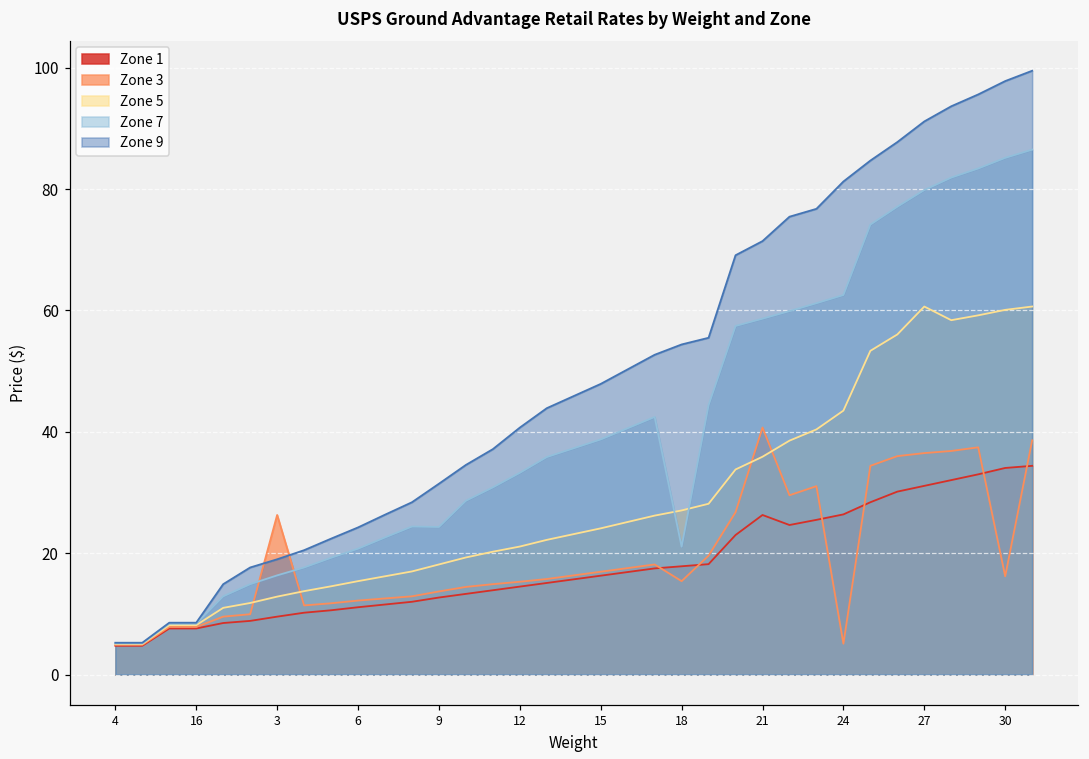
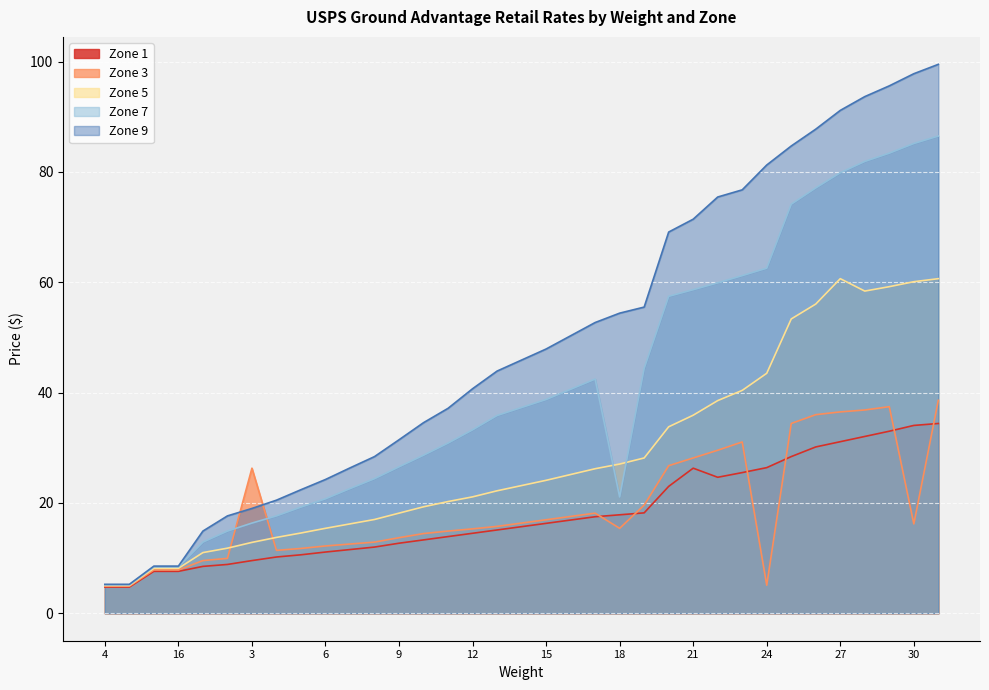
  {
    "Zone 1": {
      "3": 10,
      "6": 11,
      "9": 13,
      "12": 15,
      "15": 16,
      "18": 18,
      "21": 26,
      "24": 26,
      "27": 31,
      "30": 34
    },
    "Zone 3": {
      "3": 26,
      "6": 12,
      "9": 14,
      "12": 15,
      "15": 17,
      "18": 15,
-     "21": 41,
+     "21": 28,
      "24": 5,
      "27": 37,
      "30": 16
    },
    "Zone 5": {
      "3": 13,
      "6": 15,
      "9": 18,
      "12": 21,
      "15": 24,
      "18": 27,
      "21": 36,
      "24": 44,
      "27": 61,
      "30": 60
    },
    "Zone 7": {
      "3": 16,
      "6": 21,
-     "9": 24,
+     "9": 27,
      "12": 33,
      "15": 39,
      "18": 21,
      "21": 59,
      "24": 63,
      "27": 80,
      "30": 85
    },
    "Zone 9": {
      "3": 19,
      "6": 24,
      "9": 31,
      "12": 41,
      "15": 48,
      "18": 54,
      "21": 71,
      "24": 81,
      "27": 91,
      "30": 98
    }
  }
